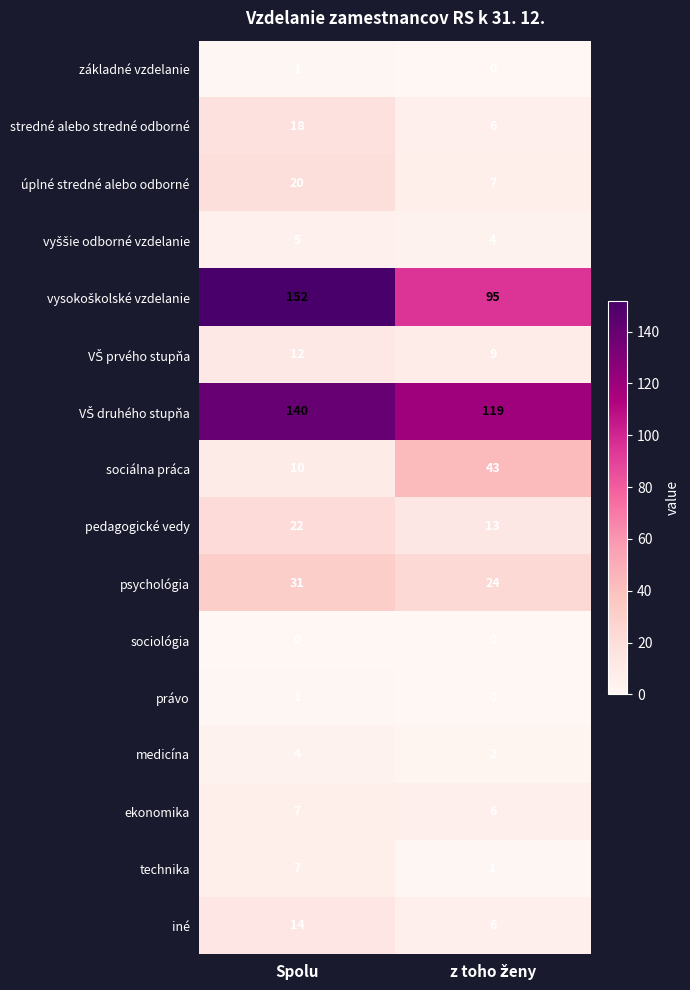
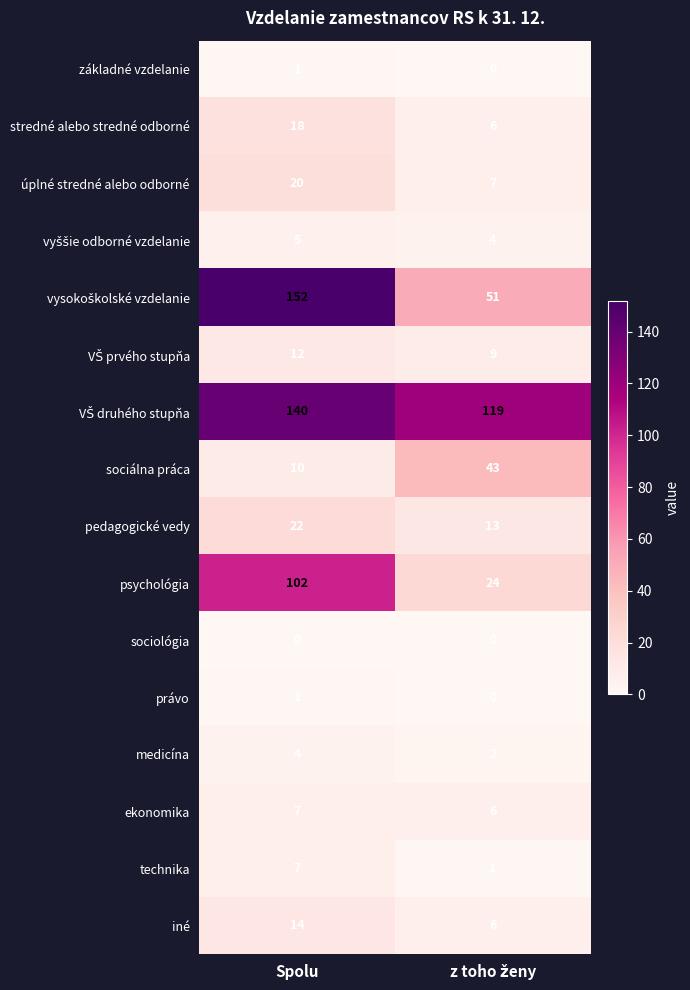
  {
    "vysokoškolské vzdelanie": {
      "Spolu": 152,
-     "z toho ženy": 95
+     "z toho ženy": 51
    },
    "VŠ druhého stupňa": {
      "Spolu": 140,
      "z toho ženy": 119
    },
    "sociálna práca": {
      "z toho ženy": 43
    },
    "psychológia": {
-     "Spolu": 31
+     "Spolu": 102
    }
  }
